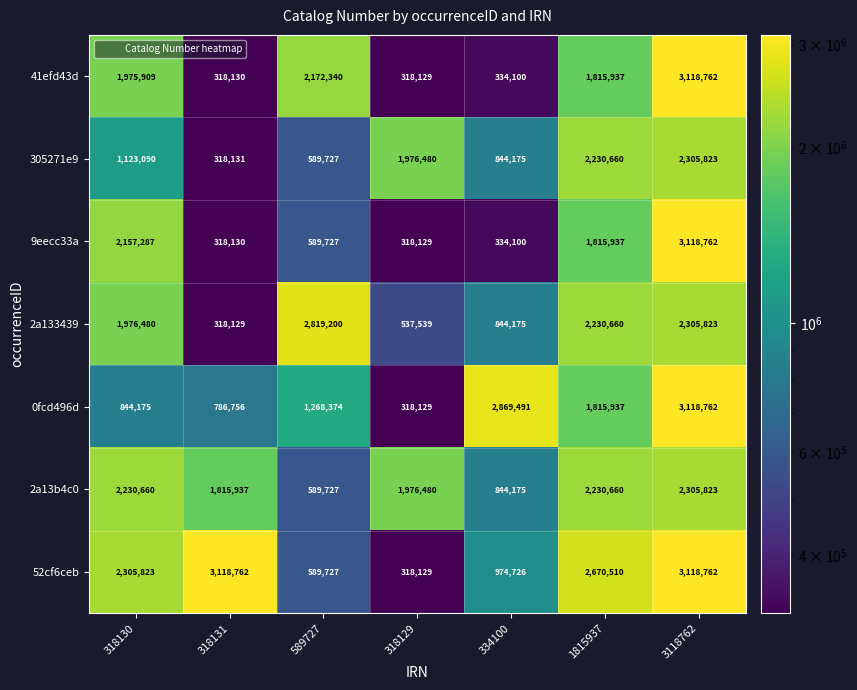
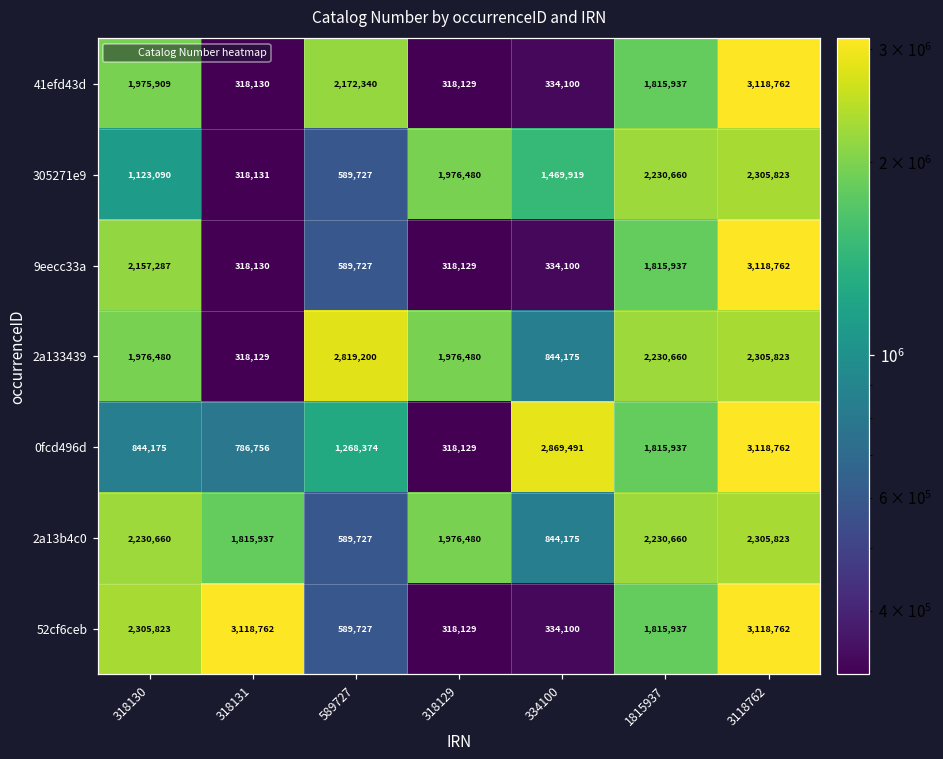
  {
    "41efd43d": {
      "318130": "1,975,909",
      "318131": "318,130",
      "589727": "2,172,340",
      "318129": "318,129",
      "334100": "334,100",
      "1815937": "1,815,937",
      "3118762": "3,118,762"
    },
    "305271e9": {
      "318130": "1,123,090",
      "318131": "318,131",
      "589727": "589,727",
      "318129": "1,976,480",
-     "334100": "844,175",
+     "334100": "1,469,919",
      "1815937": "2,230,660",
      "3118762": "2,305,823"
    },
    "9eecc33a": {
      "318130": "2,157,287",
      "318131": "318,130",
      "589727": "589,727",
      "318129": "318,129",
      "334100": "334,100",
      "1815937": "1,815,937",
      "3118762": "3,118,762"
    },
    "2a133439": {
      "318130": "1,976,480",
      "318131": "318,129",
      "589727": "2,819,200",
-     "318129": "537,539",
+     "318129": "1,976,480",
      "334100": "844,175",
      "1815937": "2,230,660",
      "3118762": "2,305,823"
    },
    "0fcd496d": {
      "318130": "844,175",
      "318131": "786,756",
      "589727": "1,268,374",
      "318129": "318,129",
      "334100": "2,869,491",
      "1815937": "1,815,937",
      "3118762": "3,118,762"
    },
    "2a13b4c0": {
      "318130": "2,230,660",
      "318131": "1,815,937",
      "589727": "589,727",
      "318129": "1,976,480",
      "334100": "844,175",
      "1815937": "2,230,660",
      "3118762": "2,305,823"
    },
    "52cf6ceb": {
      "318130": "2,305,823",
      "318131": "3,118,762",
      "589727": "589,727",
      "318129": "318,129",
-     "334100": "974,726",
-     "1815937": "2,670,510",
+     "334100": "334,100",
+     "1815937": "1,815,937",
      "3118762": "3,118,762"
    }
  }
